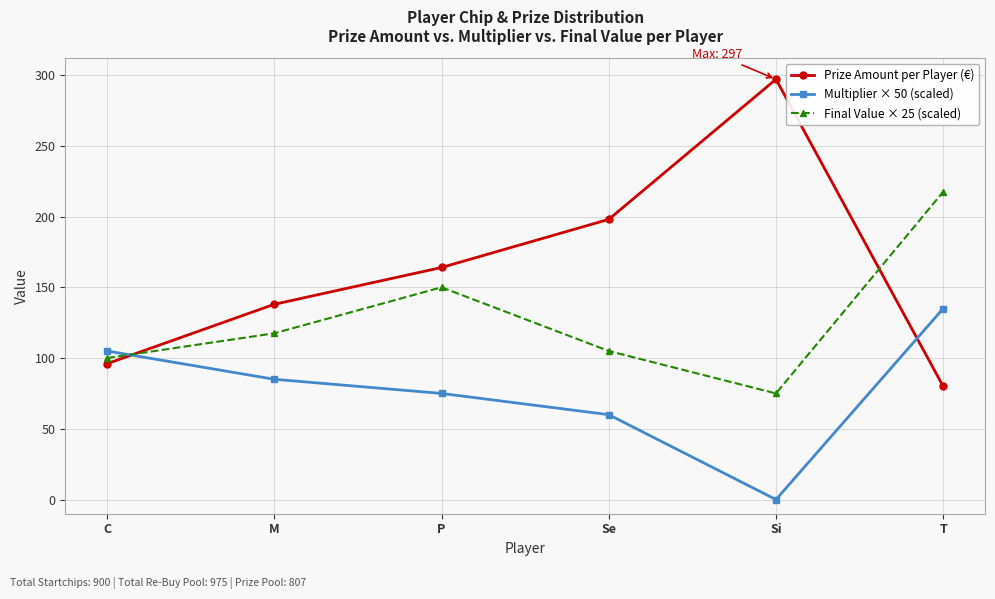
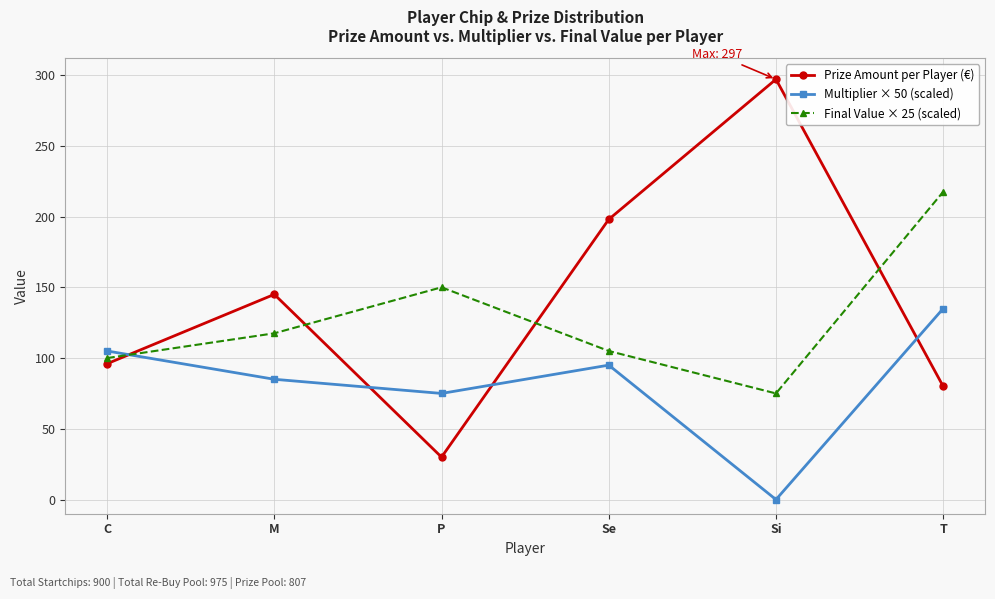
  {
    "Prize Amount per Player (€)": {
      "C": 96,
-     "M": 138,
-     "P": 164,
+     "M": 145,
+     "P": 30,
      "Se": 198,
      "T": 80
    },
    "Multiplier × 50 (scaled)": {
      "C": 105,
      "M": 85,
      "P": 75,
-     "Se": 60,
+     "Se": 95,
      "Si": 0,
      "T": 135
    },
    "Final Value × 25 (scaled)": {
      "C": 100,
      "M": 118,
      "P": 150,
      "Se": 105,
      "Si": 75,
      "T": 217
    }
  }
